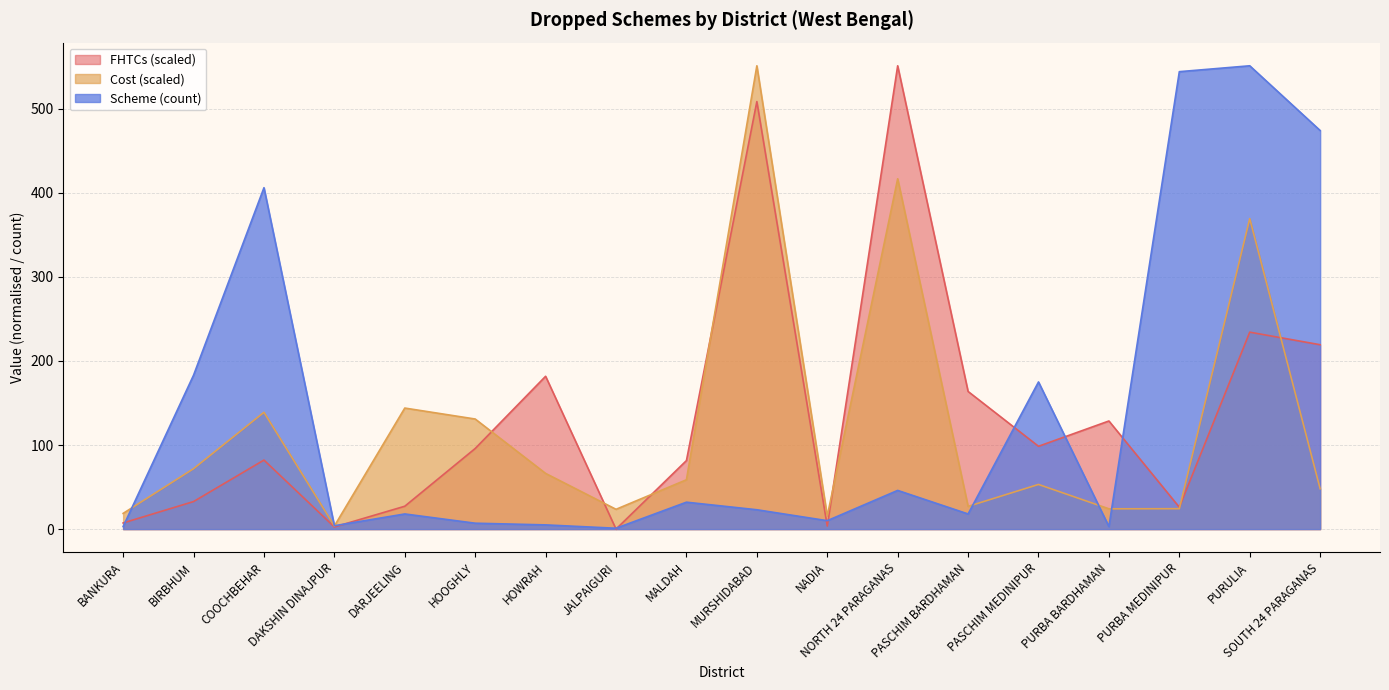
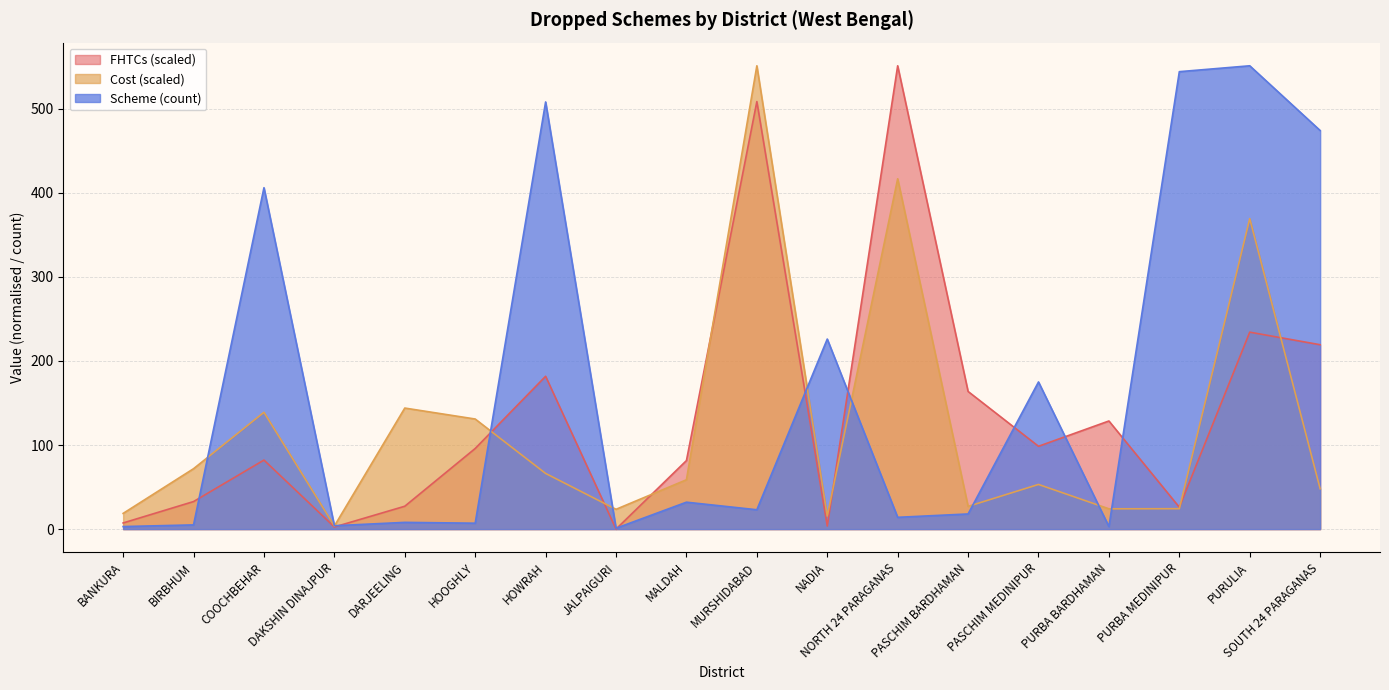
  {
    "Scheme (count)": {
      "BANKURA": 0,
-     "BIRBHUM": 180,
+     "BIRBHUM": 10,
      "COOCHBEHAR": 410,
-     "DARJEELING": 20,
+     "DARJEELING": 10,
      "HOOGHLY": 10,
-     "HOWRAH": 10,
+     "HOWRAH": 510,
      "MALDAH": 30,
      "MURSHIDABAD": 20,
-     "NADIA": 10,
-     "NORTH 24 PARAGANAS": 50,
+     "NADIA": 230,
+     "NORTH 24 PARAGANAS": 10,
      "PASCHIM BARDHAMAN": 20,
      "PASCHIM MEDINIPUR": 180,
      "PURBA BARDHAMAN": 0,
      "PURBA MEDINIPUR": 540,
      "PURULIA": 550,
      "SOUTH 24 PARAGANAS": 470
    }
  }
